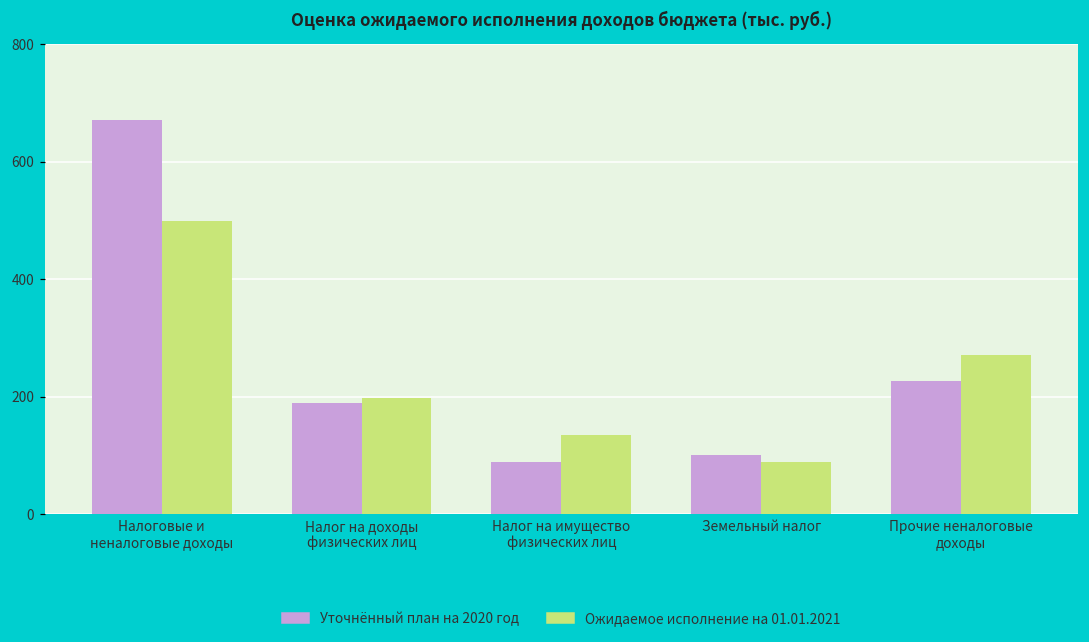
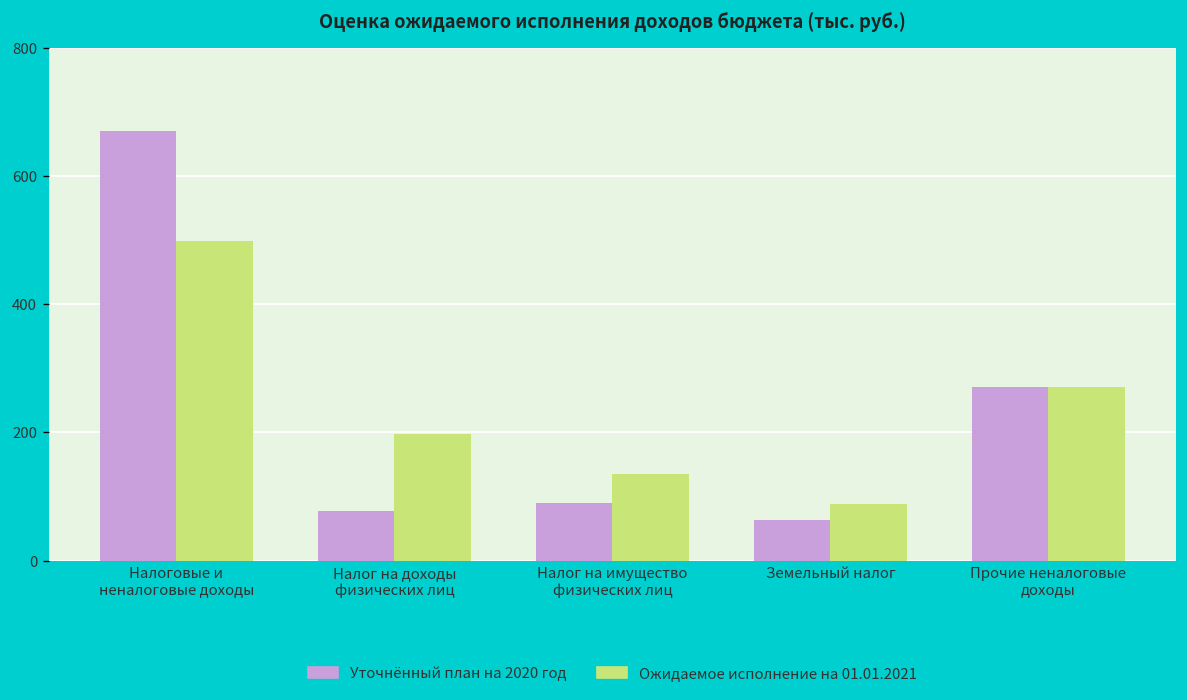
  {
    "Уточнённый план на 2020 год": {
      "Налоговые и неналоговые доходы": 670,
-     "Налог на доходы физических лиц": 190,
+     "Налог на доходы физических лиц": 80,
      "Налог на имущество физических лиц": 90,
-     "Земельный налог": 100,
-     "Прочие неналоговые доходы": 230
+     "Земельный налог": 60,
+     "Прочие неналоговые доходы": 270
    },
    "Ожидаемое исполнение на 01.01.2021": {
      "Налоговые и неналоговые доходы": 500,
      "Налог на доходы физических лиц": 200,
      "Налог на имущество физических лиц": 130,
      "Земельный налог": 90,
      "Прочие неналоговые доходы": 270
    }
  }
